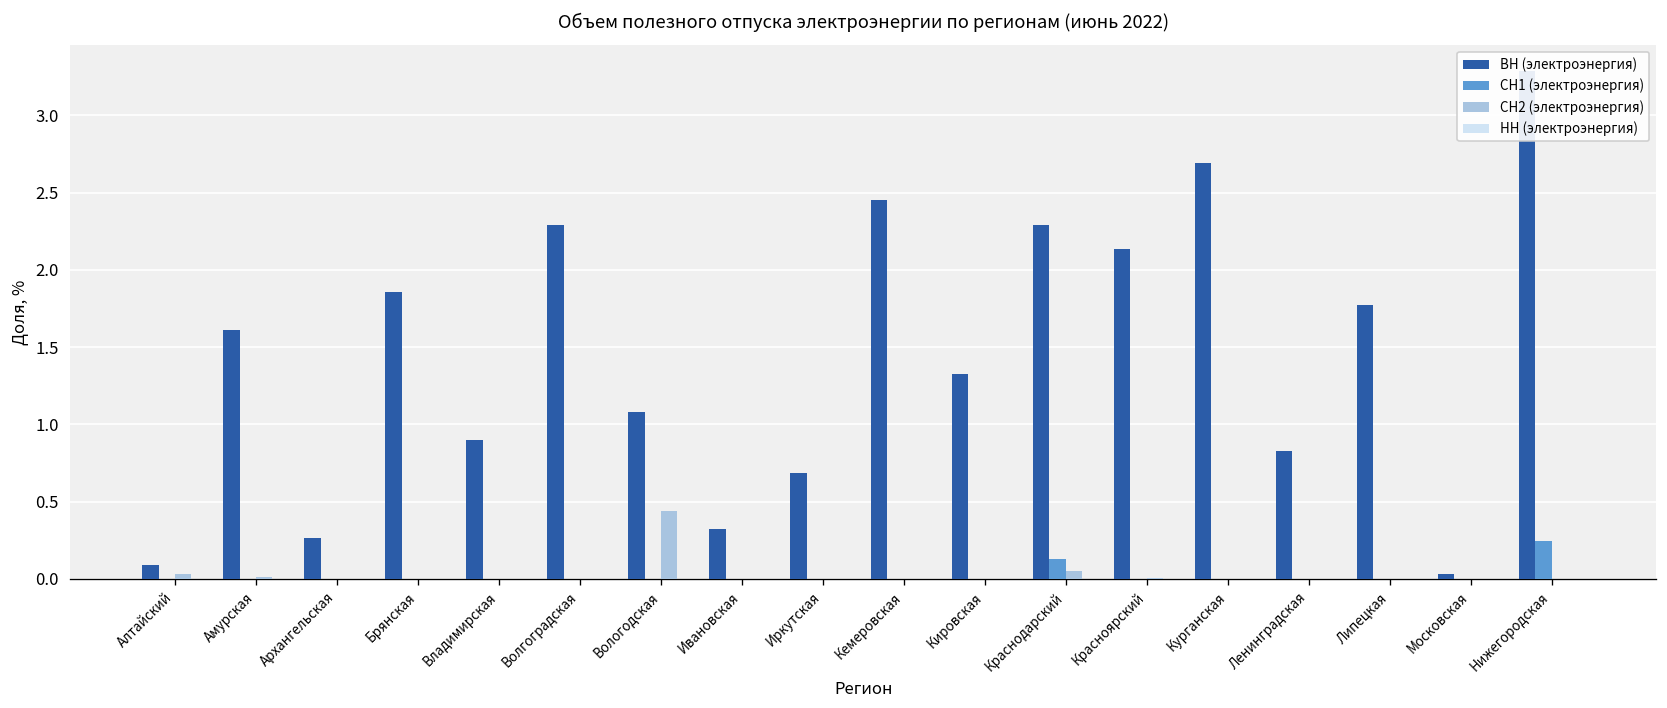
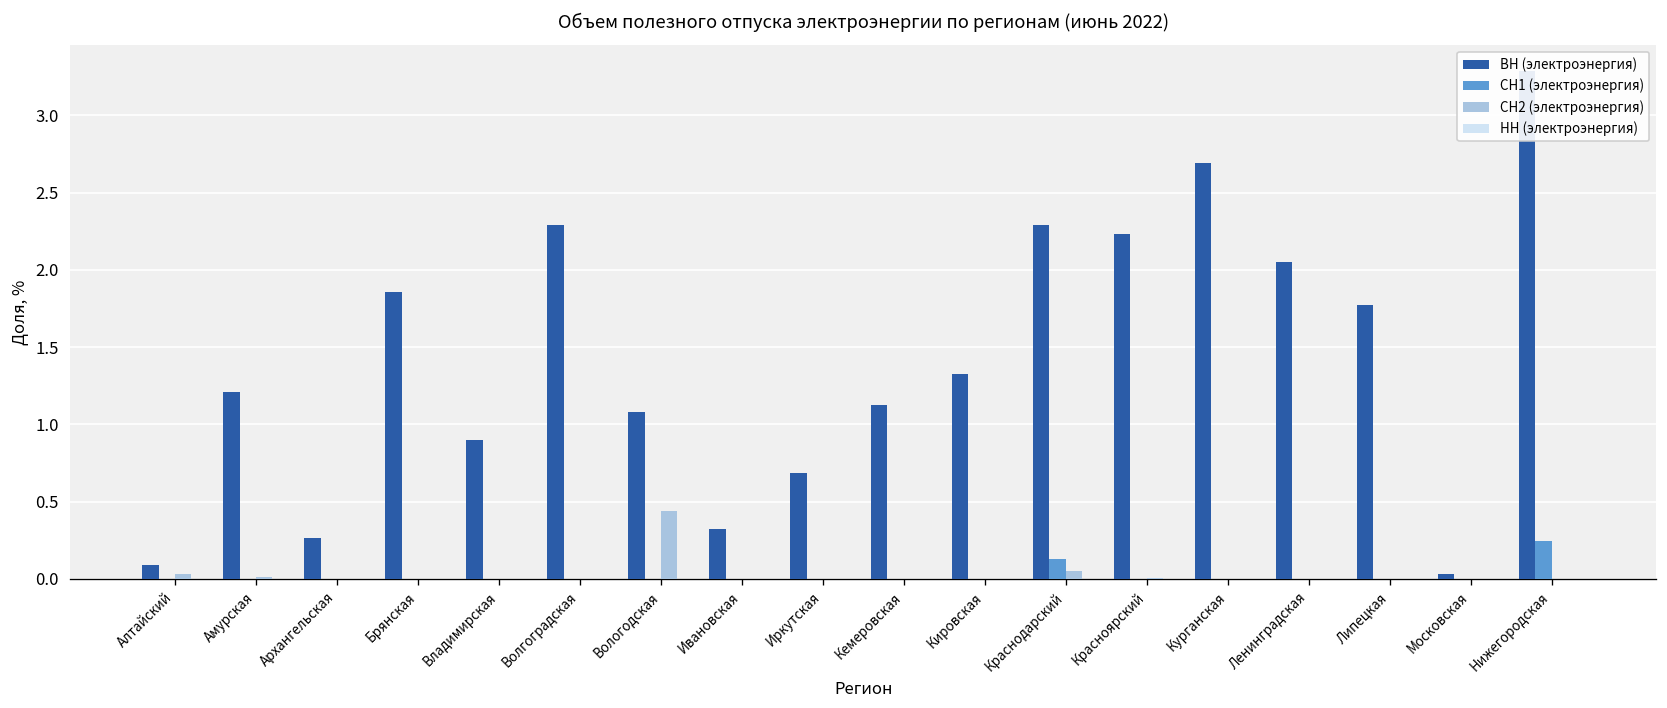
  {
    "ВН (электроэнергия)": {
      "Алтайский": 0.09,
-     "Амурская": 1.61,
+     "Амурская": 1.21,
      "Архангельская": 0.27,
      "Брянская": 1.86,
      "Владимирская": 0.90,
      "Волгоградская": 2.29,
      "Вологодская": 1.08,
      "Ивановская": 0.32,
      "Иркутская": 0.68,
-     "Кемеровская": 2.45,
+     "Кемеровская": 1.13,
      "Кировская": 1.33,
      "Краснодарский": 2.29,
-     "Красноярский": 2.14,
+     "Красноярский": 2.23,
      "Курганская": 2.69,
-     "Ленинградская": 0.83,
+     "Ленинградская": 2.05,
      "Липецкая": 1.77,
      "Московская": 0.03
    },
    "СН1 (электроэнергия)": {
      "Алтайский": 0.00,
      "Амурская": 0.00,
      "Архангельская": 0.00,
      "Брянская": 0.00,
      "Владимирская": 0.00,
      "Вологодская": 0.00,
      "Ивановская": 0.00,
      "Кемеровская": 0.00,
      "Кировская": 0.00,
      "Краснодарский": 0.13,
      "Курганская": 0.00,
      "Ленинградская": 0.00,
      "Липецкая": 0.00,
      "Московская": 0.00,
      "Нижегородская": 0.25
    }
  }
